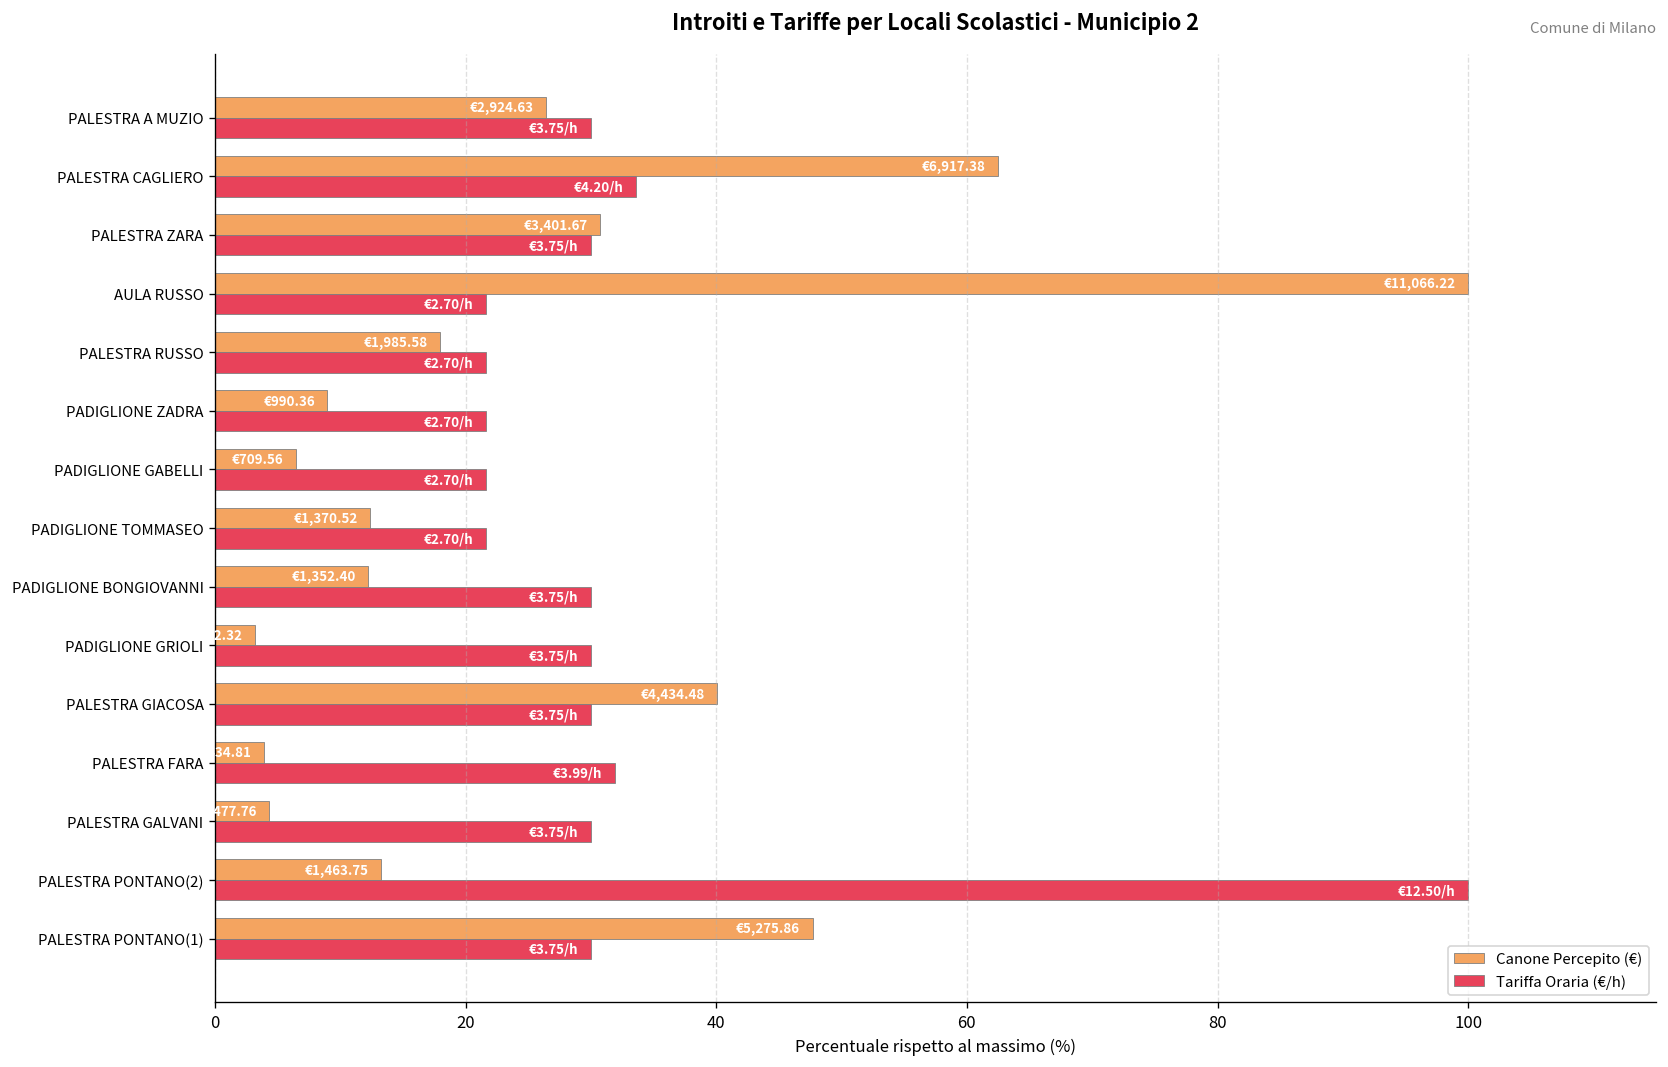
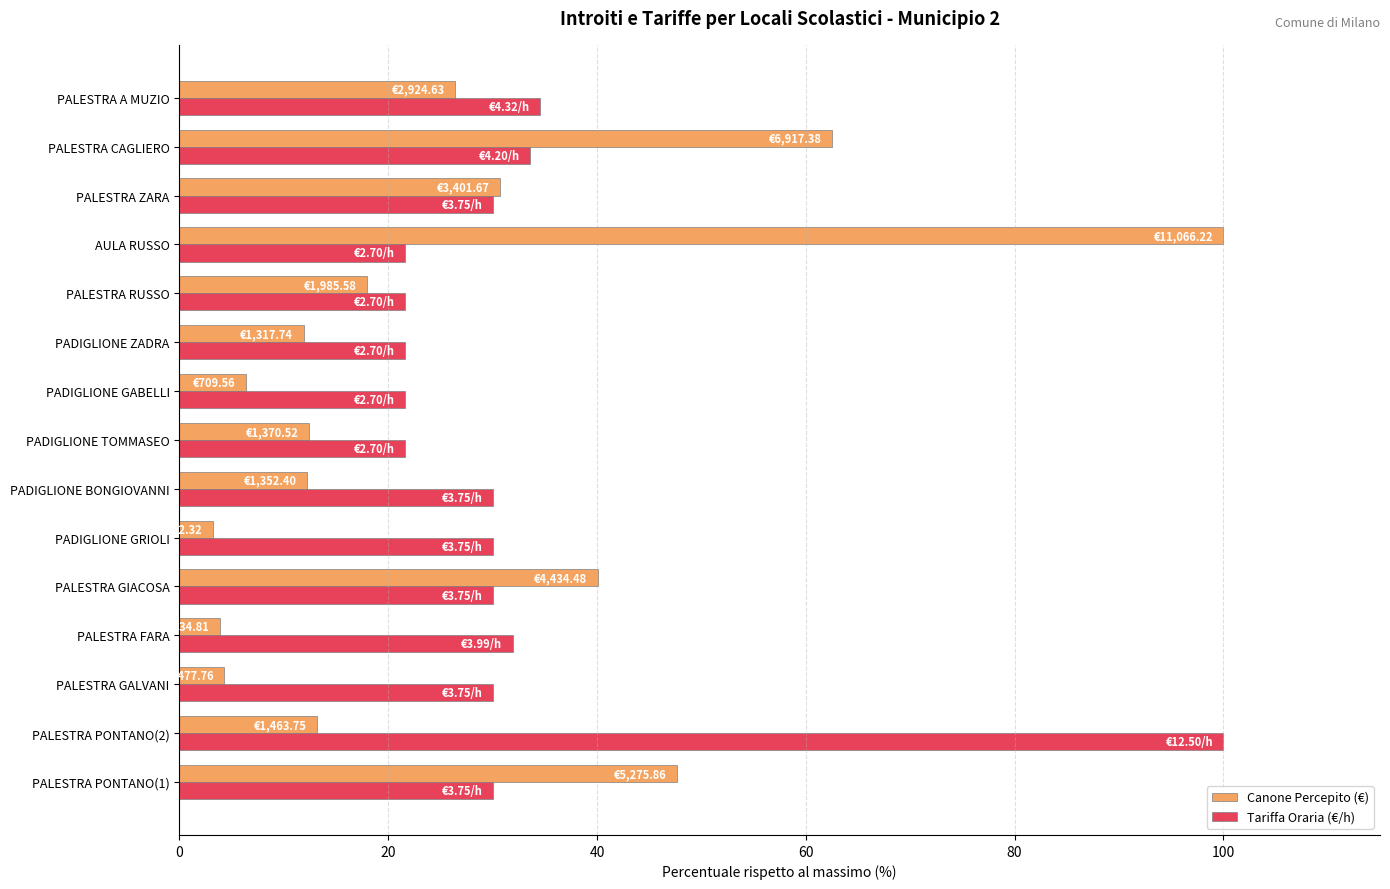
  {
    "Canone Percepito (€)": {
-     "PADIGLIONE ZADRA": "€990.36"
+     "PADIGLIONE ZADRA": "€1,317.74"
    },
    "Tariffa Oraria (€/h)": {
-     "PALESTRA A MUZIO": "€3.75/h"
+     "PALESTRA A MUZIO": "€4.32/h"
    }
  }
